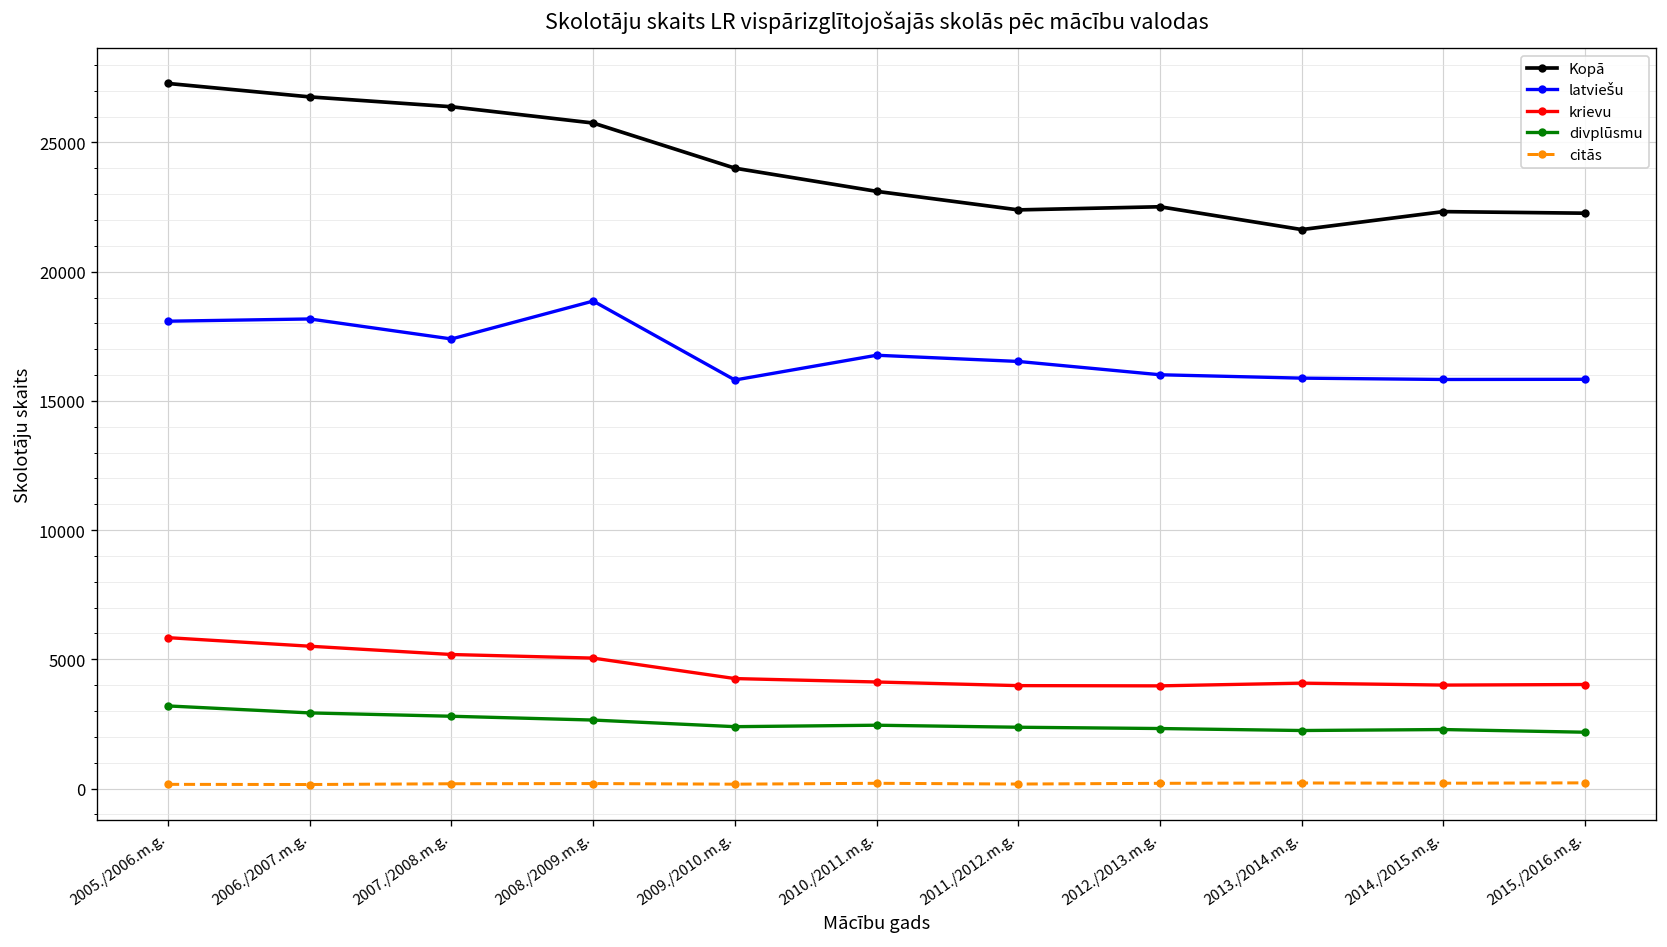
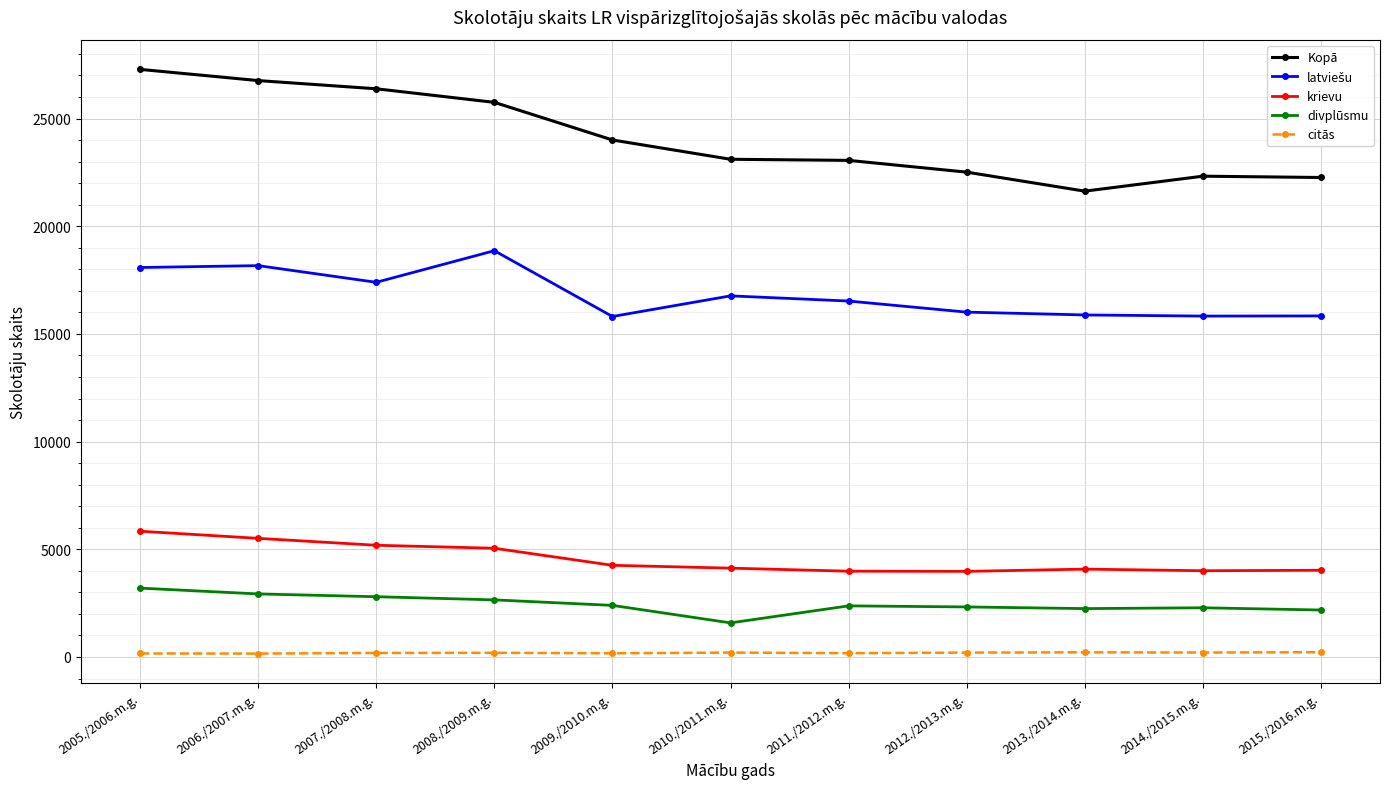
  {
    "Kopā": {
      "2005./2006.m.g.": 27300,
      "2006./2007.m.g.": 26800,
      "2007./2008.m.g.": 26400,
      "2008./2009.m.g.": 25800,
      "2009./2010.m.g.": 24000,
      "2010./2011.m.g.": 23100,
-     "2011./2012.m.g.": 22400,
+     "2011./2012.m.g.": 23100,
      "2012./2013.m.g.": 22500,
      "2013./2014.m.g.": 21600,
      "2014./2015.m.g.": 22300,
      "2015./2016.m.g.": 22300
    },
    "latviešu": {
      "2005./2006.m.g.": 18100,
      "2006./2007.m.g.": 18200,
      "2007./2008.m.g.": 17400,
      "2008./2009.m.g.": 18900,
      "2009./2010.m.g.": 15800,
      "2010./2011.m.g.": 16800,
      "2011./2012.m.g.": 16500,
      "2012./2013.m.g.": 16000,
      "2013./2014.m.g.": 15900,
      "2014./2015.m.g.": 15800,
      "2015./2016.m.g.": 15800
    },
    "krievu": {
      "2005./2006.m.g.": 5800,
      "2006./2007.m.g.": 5500,
      "2007./2008.m.g.": 5200,
      "2008./2009.m.g.": 5000,
      "2009./2010.m.g.": 4300,
      "2010./2011.m.g.": 4100,
      "2011./2012.m.g.": 4000,
      "2012./2013.m.g.": 4000,
      "2013./2014.m.g.": 4100,
      "2014./2015.m.g.": 4000,
      "2015./2016.m.g.": 4000
    },
    "divplūsmu": {
      "2005./2006.m.g.": 3200,
      "2006./2007.m.g.": 2900,
      "2007./2008.m.g.": 2800,
      "2008./2009.m.g.": 2700,
      "2009./2010.m.g.": 2400,
-     "2010./2011.m.g.": 2500,
+     "2010./2011.m.g.": 1600,
      "2011./2012.m.g.": 2400,
      "2012./2013.m.g.": 2300,
      "2013./2014.m.g.": 2200,
      "2014./2015.m.g.": 2300,
      "2015./2016.m.g.": 2200
    },
    "citās": {
      "2005./2006.m.g.": 200,
      "2006./2007.m.g.": 200,
      "2007./2008.m.g.": 200,
      "2008./2009.m.g.": 200,
      "2009./2010.m.g.": 200,
      "2010./2011.m.g.": 200,
      "2011./2012.m.g.": 200,
      "2012./2013.m.g.": 200,
      "2013./2014.m.g.": 200,
      "2014./2015.m.g.": 200,
      "2015./2016.m.g.": 200
    }
  }
